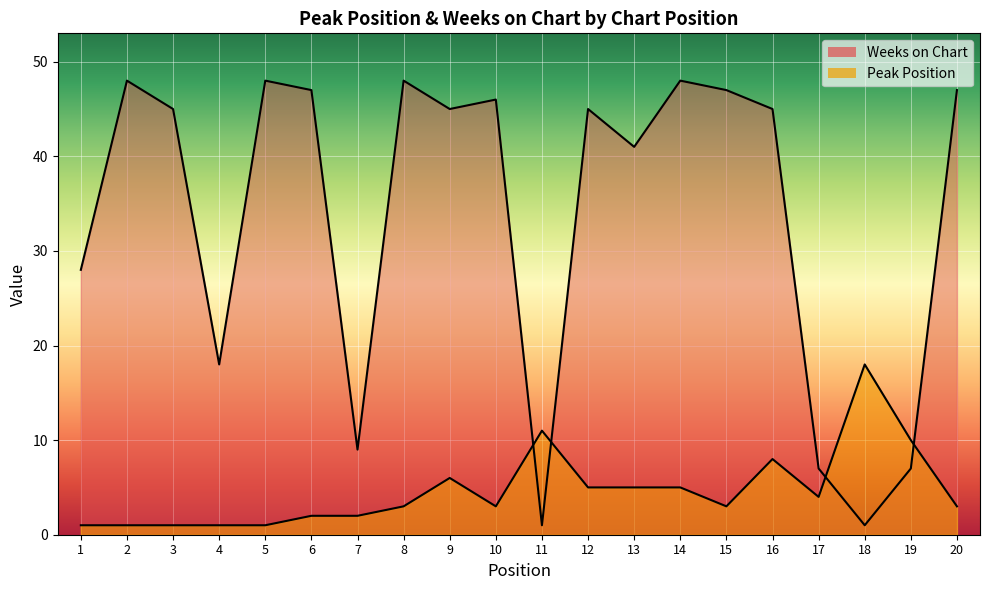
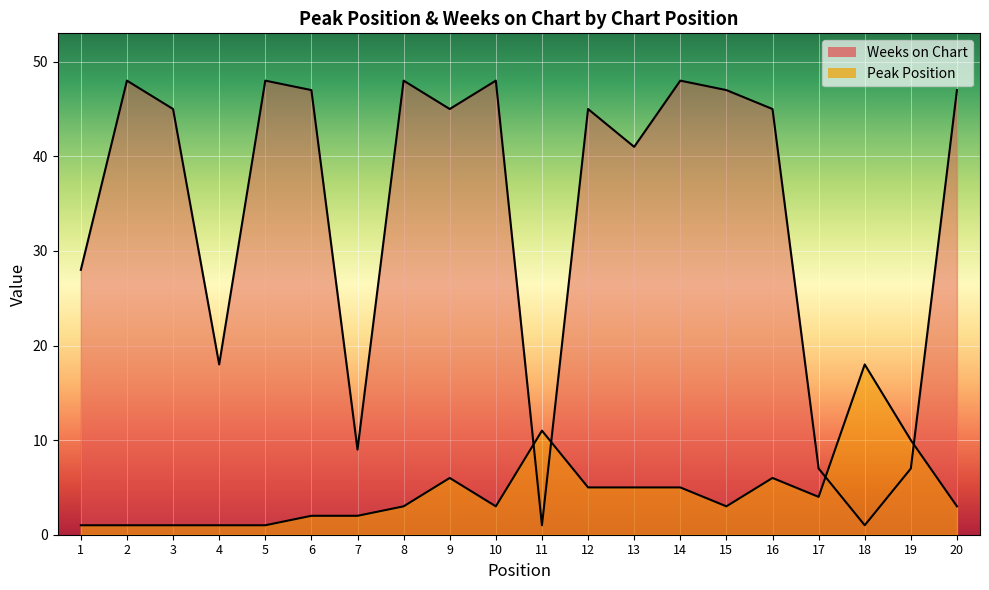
  {
    "Weeks on Chart": {
      "1": 28,
      "2": 48,
      "3": 45,
      "4": 18,
      "5": 48,
      "6": 47,
      "7": 9,
      "8": 48,
      "9": 45,
-     "10": 46,
+     "10": 48,
      "11": 1,
      "12": 45,
      "13": 41,
      "14": 48,
      "15": 47,
      "16": 45,
      "17": 7,
      "18": 1,
      "19": 7,
      "20": 47
    },
    "Peak Position": {
      "1": 1,
      "2": 1,
      "3": 1,
      "4": 1,
      "5": 1,
      "6": 2,
      "7": 2,
      "8": 3,
      "9": 6,
      "10": 3,
      "11": 11,
      "12": 5,
      "13": 5,
      "14": 5,
      "15": 3,
-     "16": 8,
+     "16": 6,
      "17": 4,
      "18": 18,
      "19": 10,
      "20": 3
    }
  }
